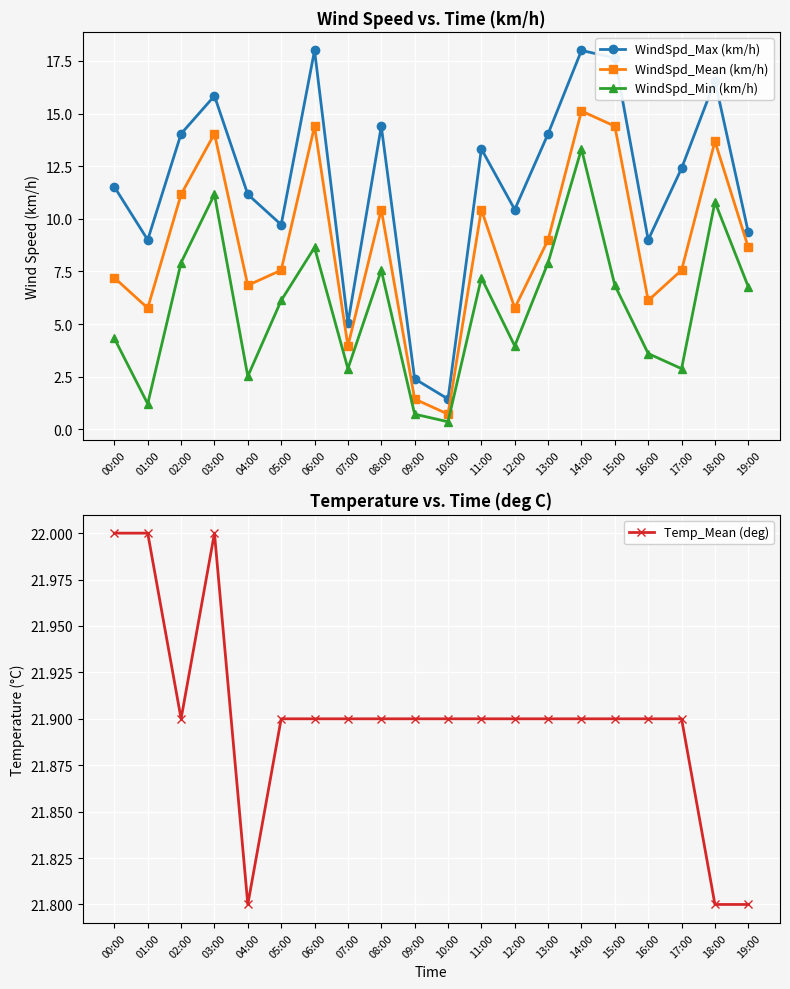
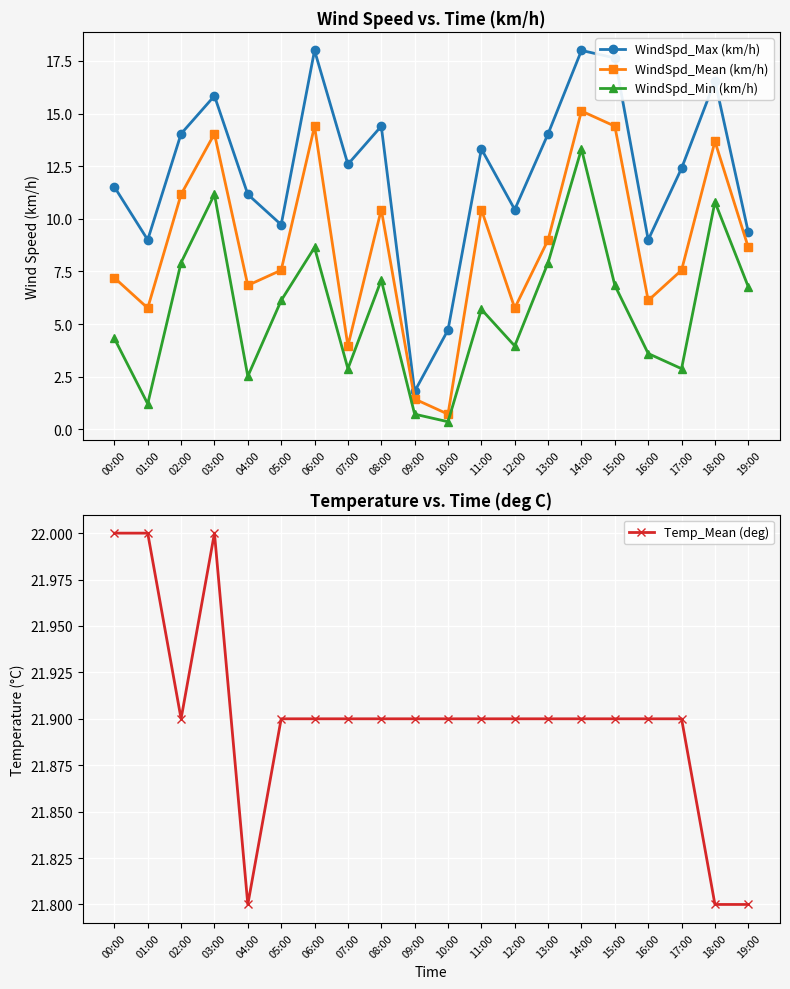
  {
    "Wind Speed vs. Time (km/h)": {
      "WindSpd_Max (km/h)": {
        "00:00": 11.5,
        "01:00": 9.0,
        "02:00": 14.0,
        "03:00": 15.8,
        "04:00": 11.2,
        "05:00": 9.7,
        "06:00": 18.0,
-       "07:00": 5.0,
+       "07:00": 12.6,
        "08:00": 14.4,
-       "09:00": 2.4,
-       "10:00": 1.4,
+       "09:00": 1.8,
+       "10:00": 4.7,
        "11:00": 13.3,
        "12:00": 10.4,
        "13:00": 14.0,
        "14:00": 18.0,
        "16:00": 9.0,
        "17:00": 12.4,
        "19:00": 9.4
      },
      "WindSpd_Mean (km/h)": {
        "00:00": 7.2,
        "01:00": 5.8,
        "02:00": 11.2,
        "03:00": 14.0,
        "04:00": 6.8,
        "05:00": 7.6,
        "06:00": 14.4,
        "07:00": 4.0,
        "08:00": 10.4,
        "09:00": 1.4,
        "10:00": 0.7,
        "11:00": 10.4,
        "12:00": 5.8,
        "13:00": 9.0,
        "14:00": 15.1,
        "15:00": 14.4,
        "16:00": 6.1,
        "17:00": 7.6,
        "18:00": 13.7,
        "19:00": 8.6
      },
      "WindSpd_Min (km/h)": {
        "00:00": 4.3,
        "01:00": 1.2,
        "02:00": 7.9,
        "03:00": 11.2,
        "04:00": 2.5,
        "05:00": 6.1,
        "06:00": 8.6,
        "07:00": 2.9,
-       "08:00": 7.6,
+       "08:00": 7.1,
        "09:00": 0.7,
        "10:00": 0.4,
-       "11:00": 7.2,
+       "11:00": 5.7,
        "12:00": 4.0,
        "13:00": 7.9,
        "14:00": 13.3,
        "15:00": 6.8,
        "16:00": 3.6,
        "17:00": 2.9,
        "18:00": 10.8,
        "19:00": 6.8
      }
    },
    "Temperature vs. Time (deg C)": {
      "00:00": 22.000,
      "01:00": 22.000,
      "02:00": 21.900,
      "03:00": 22.000,
      "04:00": 21.800,
      "05:00": 21.900,
      "06:00": 21.900,
      "07:00": 21.900,
      "08:00": 21.900,
      "09:00": 21.900,
      "10:00": 21.900,
      "11:00": 21.900,
      "12:00": 21.900,
      "13:00": 21.900,
      "14:00": 21.900,
      "15:00": 21.900,
      "16:00": 21.900,
      "17:00": 21.900,
      "18:00": 21.800,
      "19:00": 21.800
    }
  }
